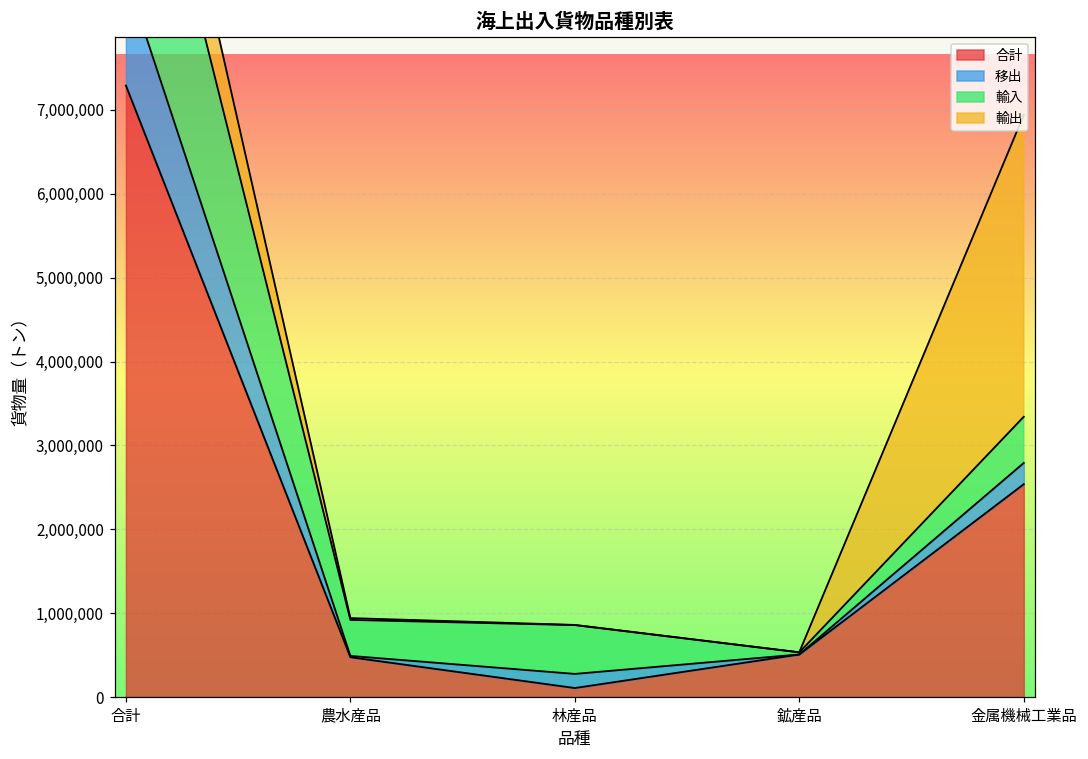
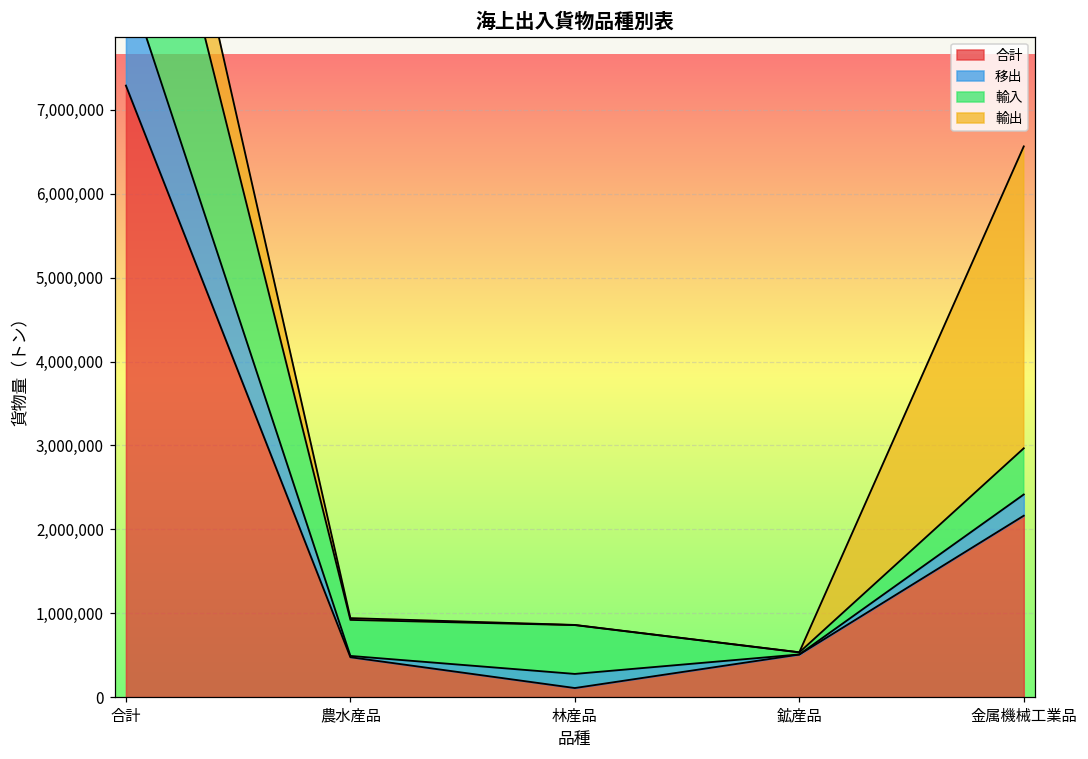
  {
    "合計": {
      "合計": "7,300,000",
      "林産品": "100,000",
-     "金属機械工業品": "2,500,000"
+     "金属機械工業品": "2,200,000"
    },
    "移出": {
      "林産品": "200,000",
      "金属機械工業品": "300,000"
    },
    "輸入": {
      "金属機械工業品": "600,000"
    }
  }
